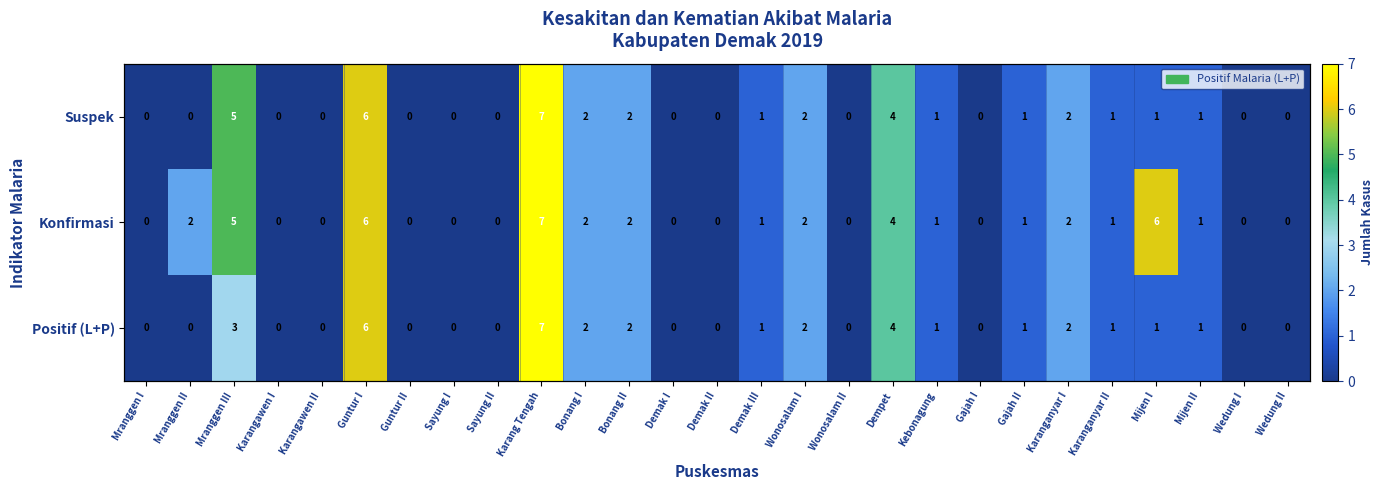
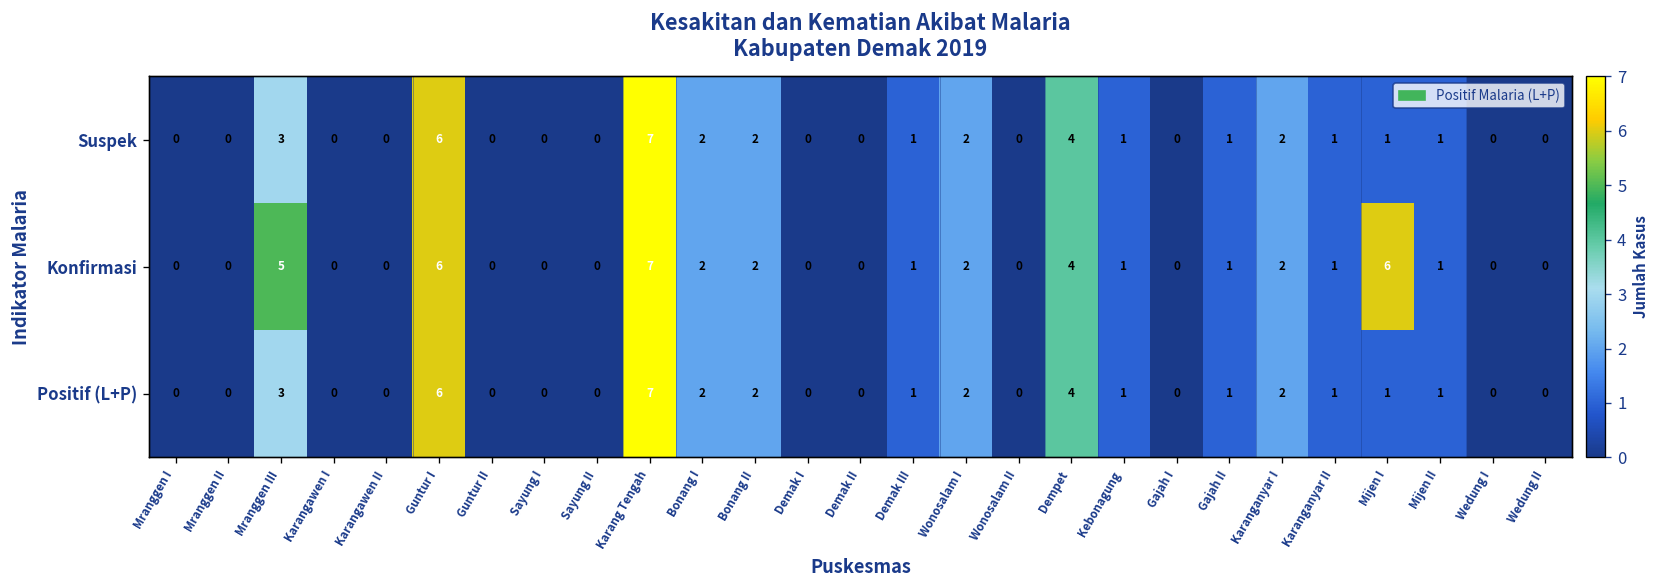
  {
    "Suspek": {
      "Mranggen I": 0,
      "Mranggen II": 0,
-     "Mranggen III": 5,
+     "Mranggen III": 3,
      "Karangawen I": 0,
      "Karangawen II": 0,
      "Guntur I": 6,
      "Guntur II": 0,
      "Sayung I": 0,
      "Sayung II": 0,
      "Karang Tengah": 7,
      "Bonang I": 2,
      "Bonang II": 2,
      "Demak I": 0,
      "Demak II": 0,
      "Demak III": 1,
      "Wonosalam I": 2,
      "Wonosalam II": 0,
      "Dempet": 4,
      "Kebonagung": 1,
      "Gajah I": 0,
      "Gajah II": 1,
      "Karanganyar I": 2,
      "Karanganyar II": 1,
      "Mijen I": 1,
      "Mijen II": 1,
      "Wedung I": 0,
      "Wedung II": 0
    },
    "Konfirmasi": {
      "Mranggen I": 0,
-     "Mranggen II": 2,
+     "Mranggen II": 0,
      "Mranggen III": 5,
      "Karangawen I": 0,
      "Karangawen II": 0,
      "Guntur I": 6,
      "Guntur II": 0,
      "Sayung I": 0,
      "Sayung II": 0,
      "Karang Tengah": 7,
      "Bonang I": 2,
      "Bonang II": 2,
      "Demak I": 0,
      "Demak II": 0,
      "Demak III": 1,
      "Wonosalam I": 2,
      "Wonosalam II": 0,
      "Dempet": 4,
      "Kebonagung": 1,
      "Gajah I": 0,
      "Gajah II": 1,
      "Karanganyar I": 2,
      "Karanganyar II": 1,
      "Mijen I": 6,
      "Mijen II": 1,
      "Wedung I": 0,
      "Wedung II": 0
    },
    "Positif (L+P)": {
      "Mranggen I": 0,
      "Mranggen II": 0,
      "Mranggen III": 3,
      "Karangawen I": 0,
      "Karangawen II": 0,
      "Guntur I": 6,
      "Guntur II": 0,
      "Sayung I": 0,
      "Sayung II": 0,
      "Karang Tengah": 7,
      "Bonang I": 2,
      "Bonang II": 2,
      "Demak I": 0,
      "Demak II": 0,
      "Demak III": 1,
      "Wonosalam I": 2,
      "Wonosalam II": 0,
      "Dempet": 4,
      "Kebonagung": 1,
      "Gajah I": 0,
      "Gajah II": 1,
      "Karanganyar I": 2,
      "Karanganyar II": 1,
      "Mijen I": 1,
      "Mijen II": 1,
      "Wedung I": 0,
      "Wedung II": 0
    }
  }
